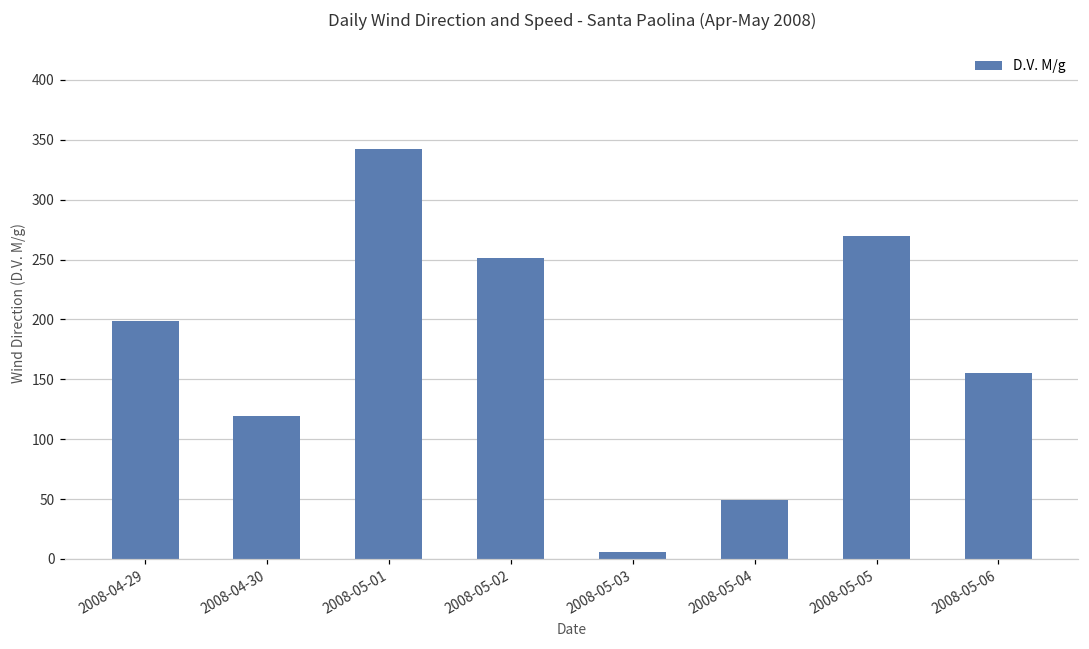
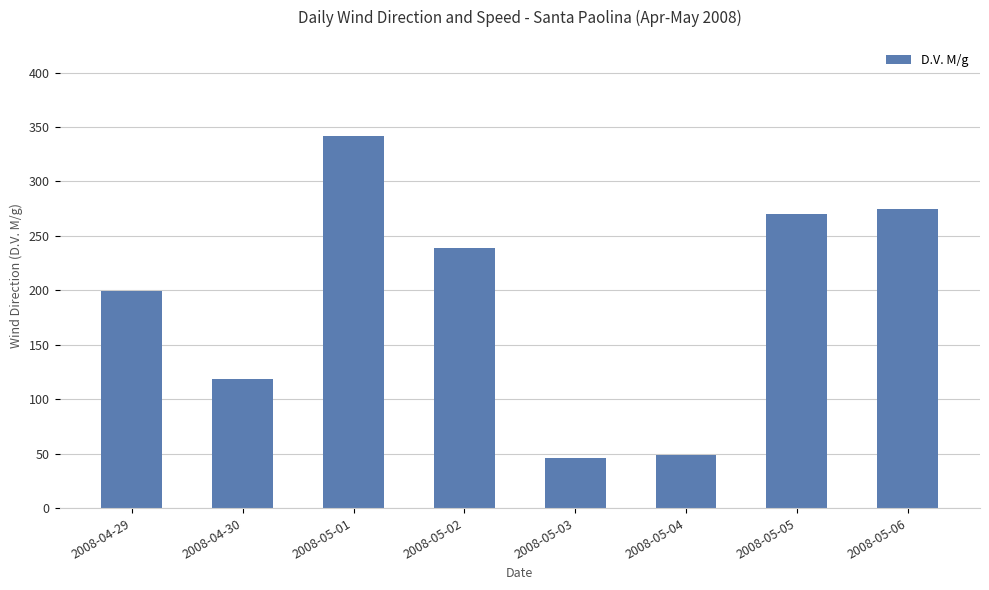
  {
    "2008-04-29": 199,
    "2008-04-30": 119,
    "2008-05-01": 342,
-   "2008-05-02": 251,
-   "2008-05-03": 6,
+   "2008-05-02": 239,
+   "2008-05-03": 46,
    "2008-05-04": 49,
    "2008-05-05": 270,
-   "2008-05-06": 155
+   "2008-05-06": 275
  }
